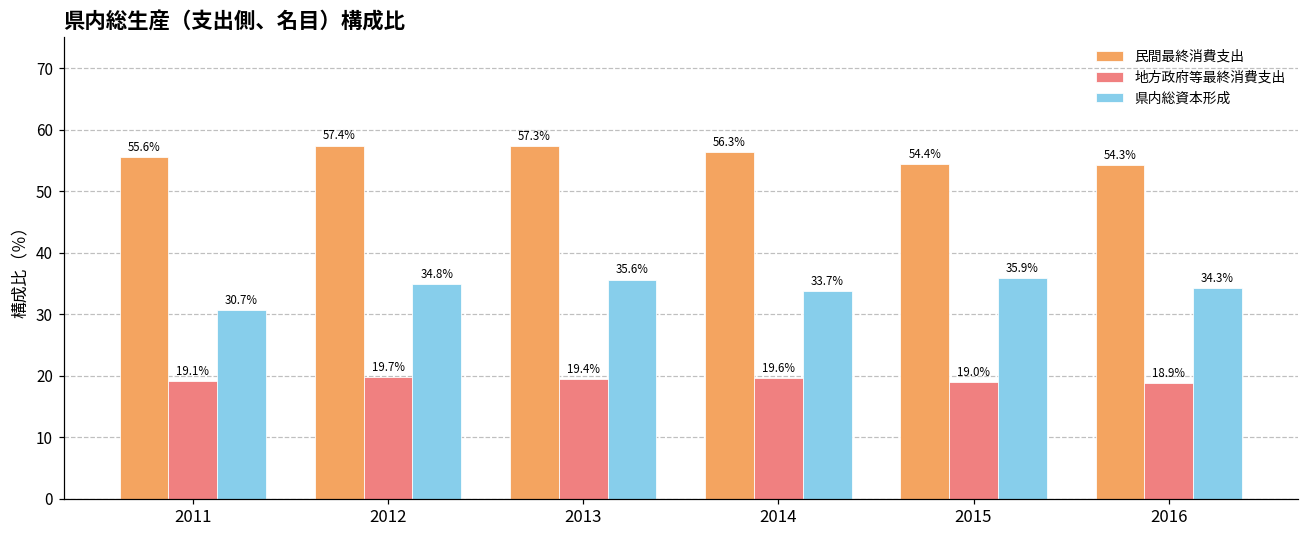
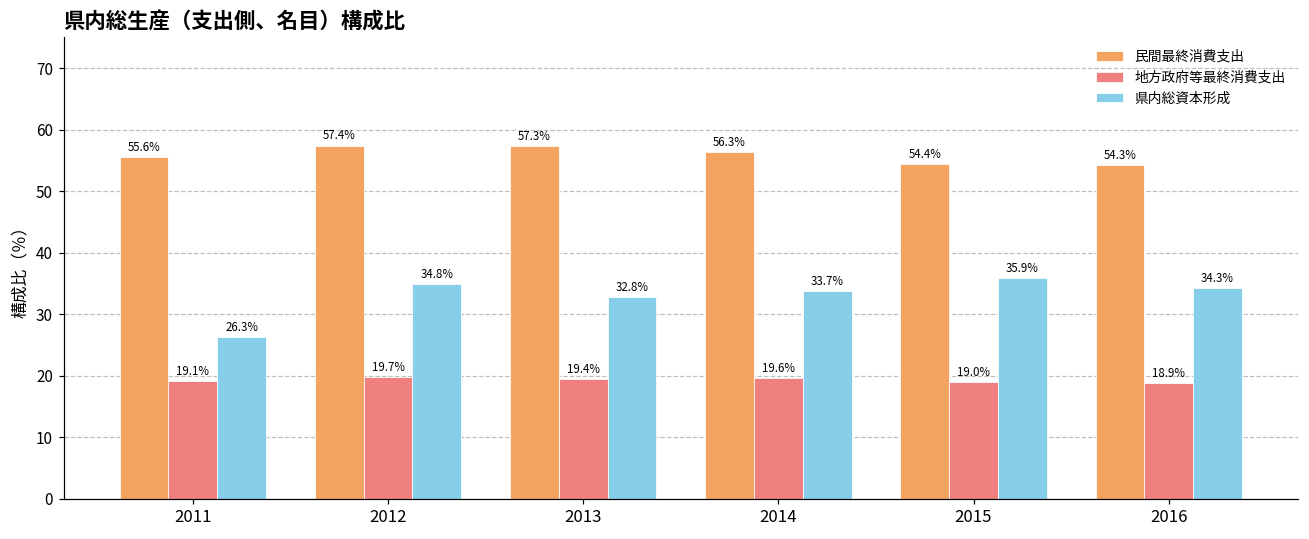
  {
    "県内総資本形成": {
-     "2011": "30.7%",
+     "2011": "26.3%",
      "2012": "34.8%",
-     "2013": "35.6%",
+     "2013": "32.8%",
      "2014": "33.7%",
      "2015": "35.9%",
      "2016": "34.3%"
    }
  }
